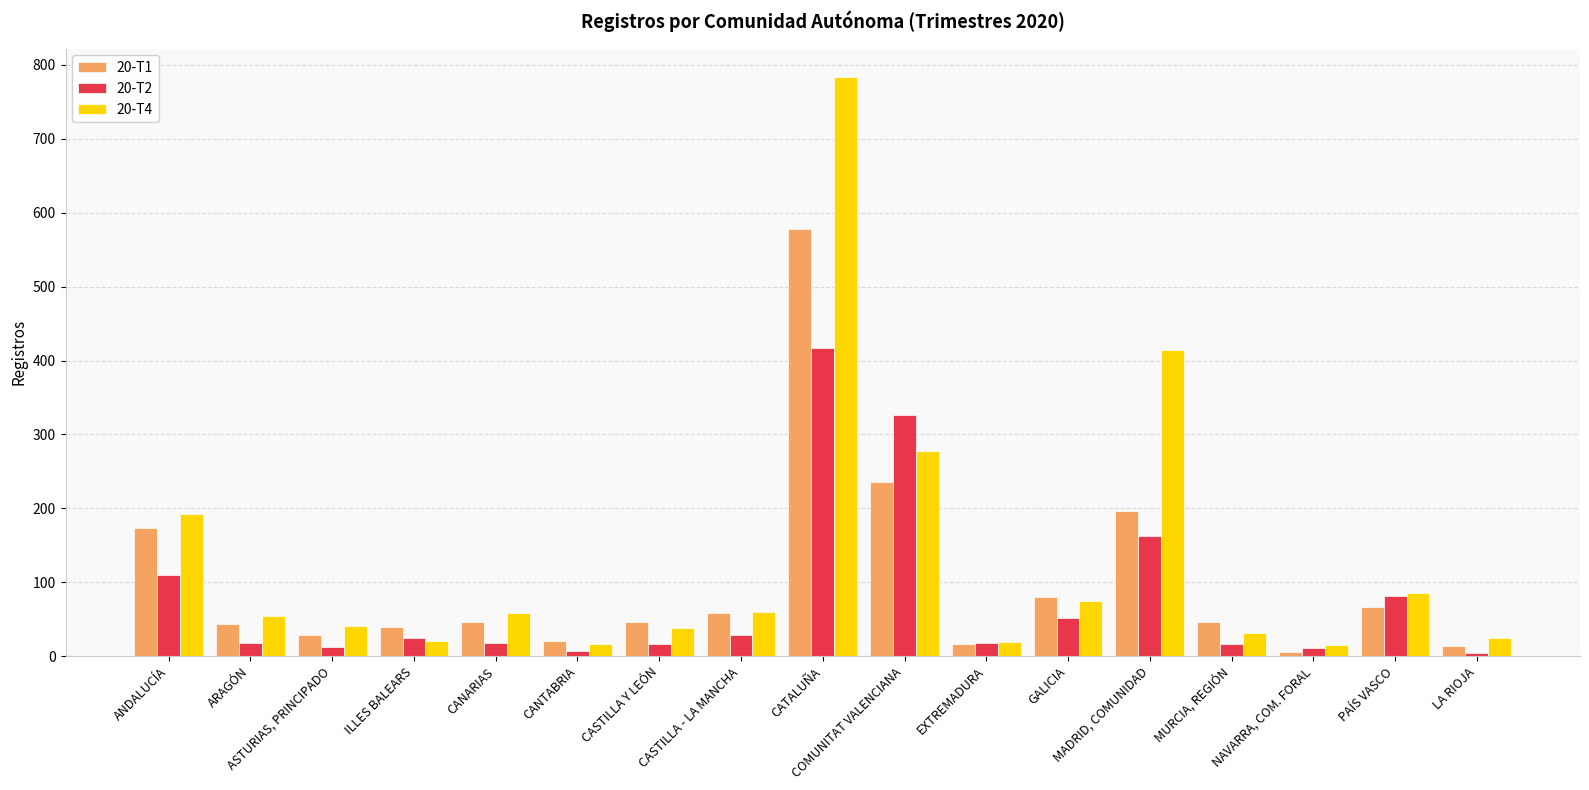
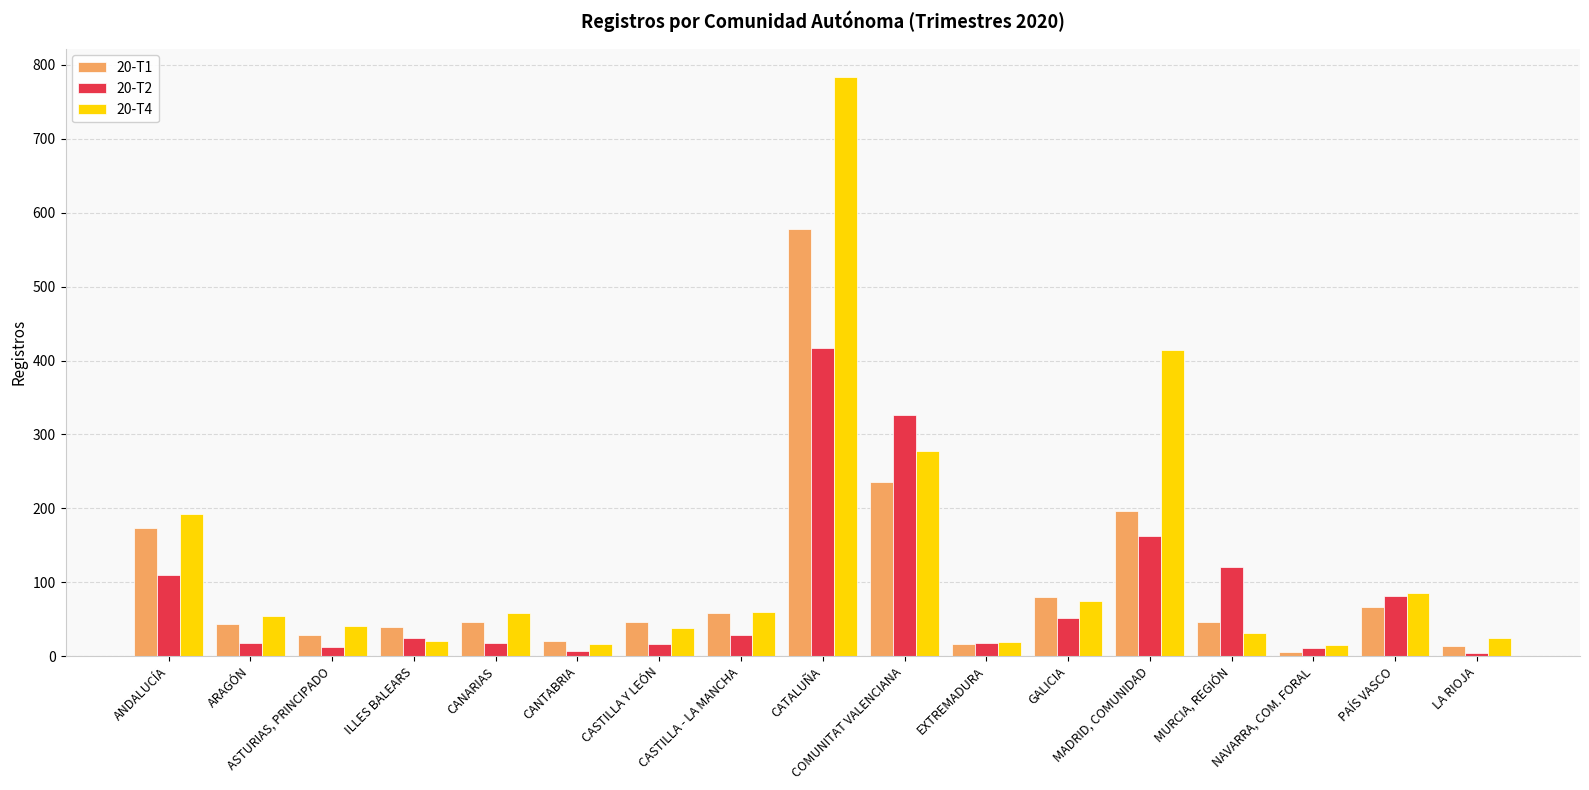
  {
    "20-T1": {
      "ANDALUCÍA": 170,
      "ARAGÓN": 40,
      "ASTURIAS, PRINCIPADO": 30,
      "ILLES BALEARS": 40,
      "CANARIAS": 50,
      "CANTABRIA": 20,
      "CASTILLA Y LEÓN": 50,
      "CASTILLA - LA MANCHA": 60,
      "CATALUÑA": 580,
      "COMUNITAT VALENCIANA": 240,
      "EXTREMADURA": 20,
      "GALICIA": 80,
      "MADRID, COMUNIDAD": 200,
      "MURCIA, REGIÓN": 50,
      "NAVARRA, COM. FORAL": 10,
      "PAÍS VASCO": 70,
      "LA RIOJA": 10
    },
    "20-T2": {
      "ANDALUCÍA": 110,
      "ARAGÓN": 20,
      "ASTURIAS, PRINCIPADO": 10,
      "ILLES BALEARS": 30,
      "CANARIAS": 20,
      "CANTABRIA": 10,
      "CASTILLA Y LEÓN": 20,
      "CASTILLA - LA MANCHA": 30,
      "CATALUÑA": 420,
      "COMUNITAT VALENCIANA": 330,
      "EXTREMADURA": 20,
      "GALICIA": 50,
      "MADRID, COMUNIDAD": 160,
-     "MURCIA, REGIÓN": 20,
+     "MURCIA, REGIÓN": 120,
      "NAVARRA, COM. FORAL": 10,
      "PAÍS VASCO": 80,
      "LA RIOJA": 0
    },
    "20-T4": {
      "ANDALUCÍA": 190,
      "ARAGÓN": 50,
      "ASTURIAS, PRINCIPADO": 40,
      "ILLES BALEARS": 20,
      "CANARIAS": 60,
      "CANTABRIA": 20,
      "CASTILLA Y LEÓN": 40,
      "CASTILLA - LA MANCHA": 60,
      "CATALUÑA": 780,
      "COMUNITAT VALENCIANA": 280,
      "EXTREMADURA": 20,
      "GALICIA": 80,
      "MADRID, COMUNIDAD": 410,
      "MURCIA, REGIÓN": 30,
      "NAVARRA, COM. FORAL": 20,
      "PAÍS VASCO": 90,
      "LA RIOJA": 20
    }
  }
